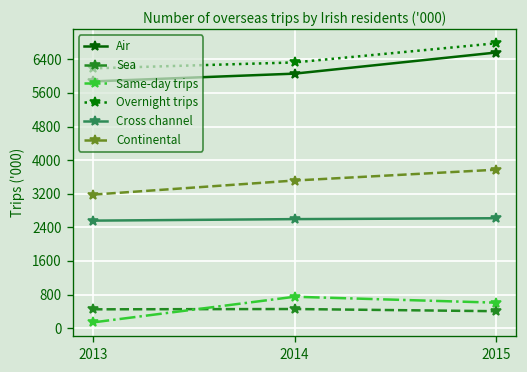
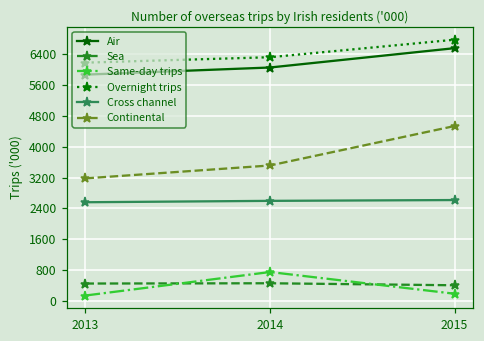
  {
    "Same-day trips": {
      "2013": 100,
      "2014": 700,
-     "2015": 600
+     "2015": 200
    },
    "Continental": {
      "2013": 3200,
      "2014": 3500,
-     "2015": 3800
+     "2015": 4500
    }
  }
